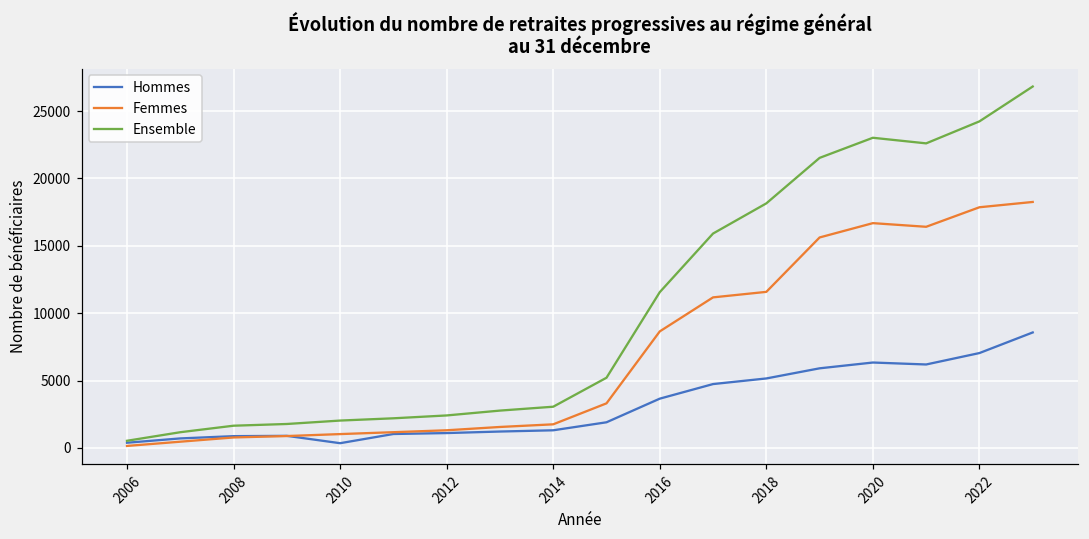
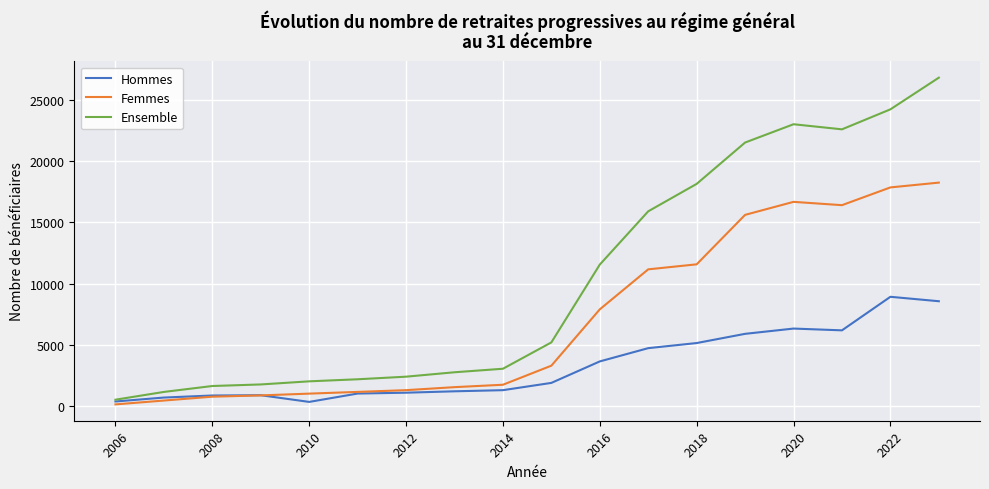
  {
    "Hommes": {
      "2010": 300,
      "2014": 1300,
      "2016": 3700,
      "2018": 5200,
      "2020": 6300,
-     "2022": 7000
+     "2022": 8900
    },
    "Femmes": {
      "2006": 100,
      "2010": 1000,
      "2014": 1800,
-     "2016": 8600,
+     "2016": 7900,
      "2018": 11600,
      "2020": 16700,
      "2022": 17900
    },
    "Ensemble": {
      "2008": 1600,
      "2010": 2000,
      "2012": 2400,
      "2014": 3100,
      "2016": 11600,
      "2018": 18200,
      "2020": 23000,
      "2022": 24200
    }
  }
